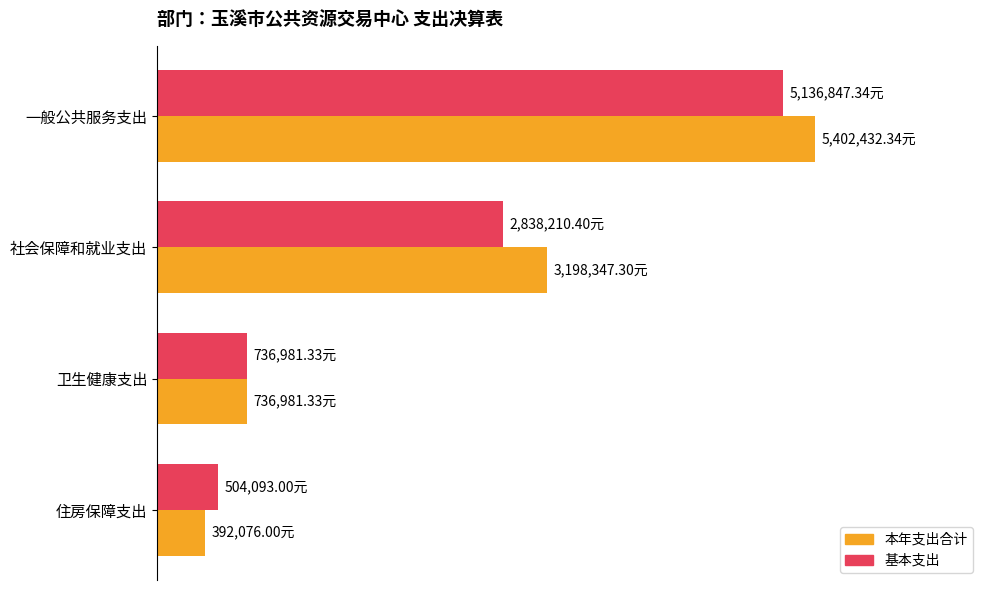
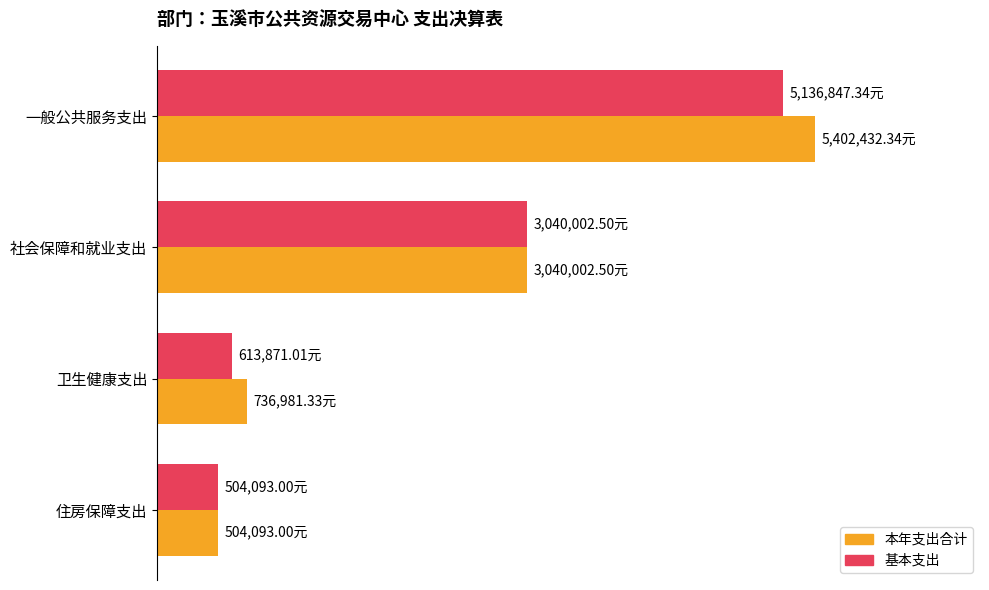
  {
    "本年支出合计": {
      "一般公共服务支出": "5,402,432.34元",
-     "社会保障和就业支出": "3,198,347.30元",
+     "社会保障和就业支出": "3,040,002.50元",
      "卫生健康支出": "736,981.33元",
-     "住房保障支出": "392,076.00元"
+     "住房保障支出": "504,093.00元"
    },
    "基本支出": {
      "一般公共服务支出": "5,136,847.34元",
-     "社会保障和就业支出": "2,838,210.40元",
-     "卫生健康支出": "736,981.33元",
+     "社会保障和就业支出": "3,040,002.50元",
+     "卫生健康支出": "613,871.01元",
      "住房保障支出": "504,093.00元"
    }
  }
